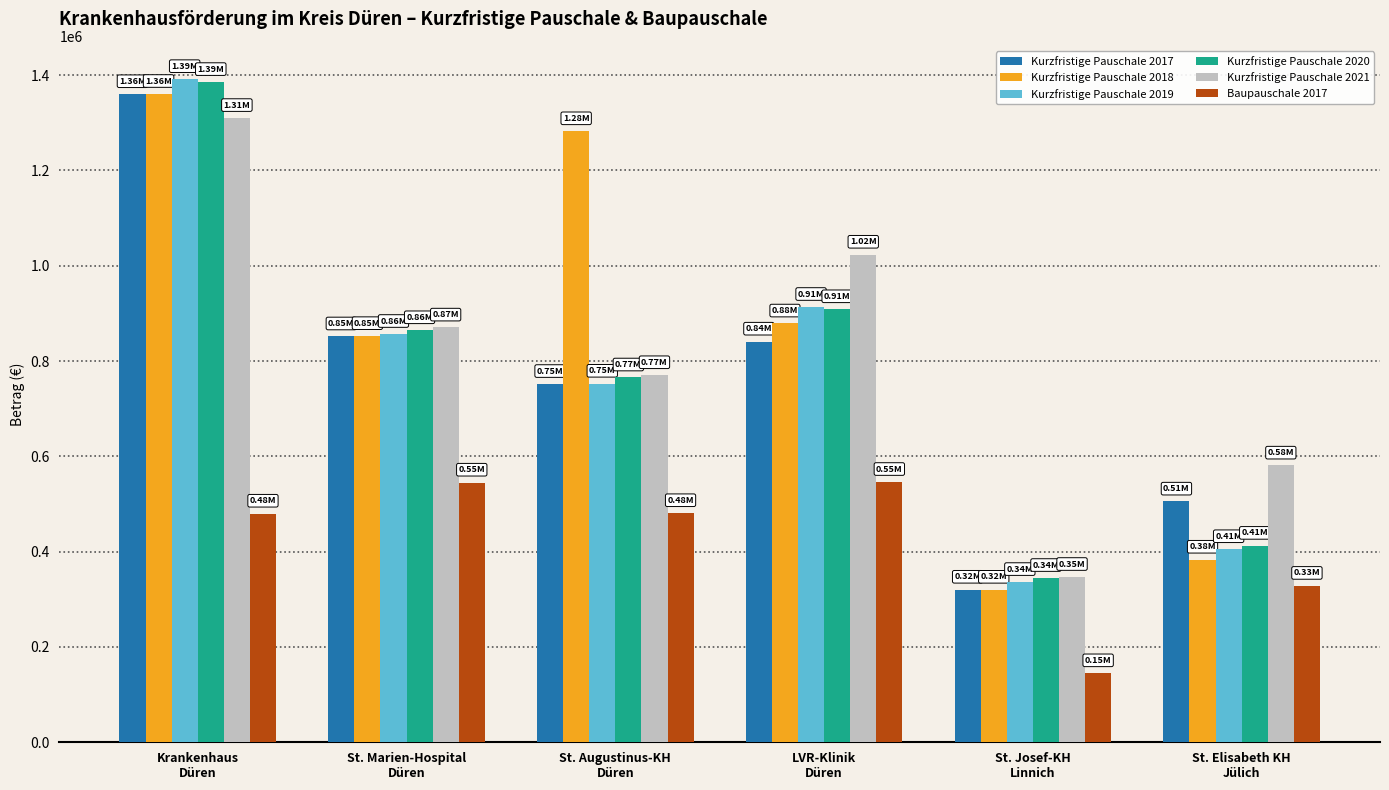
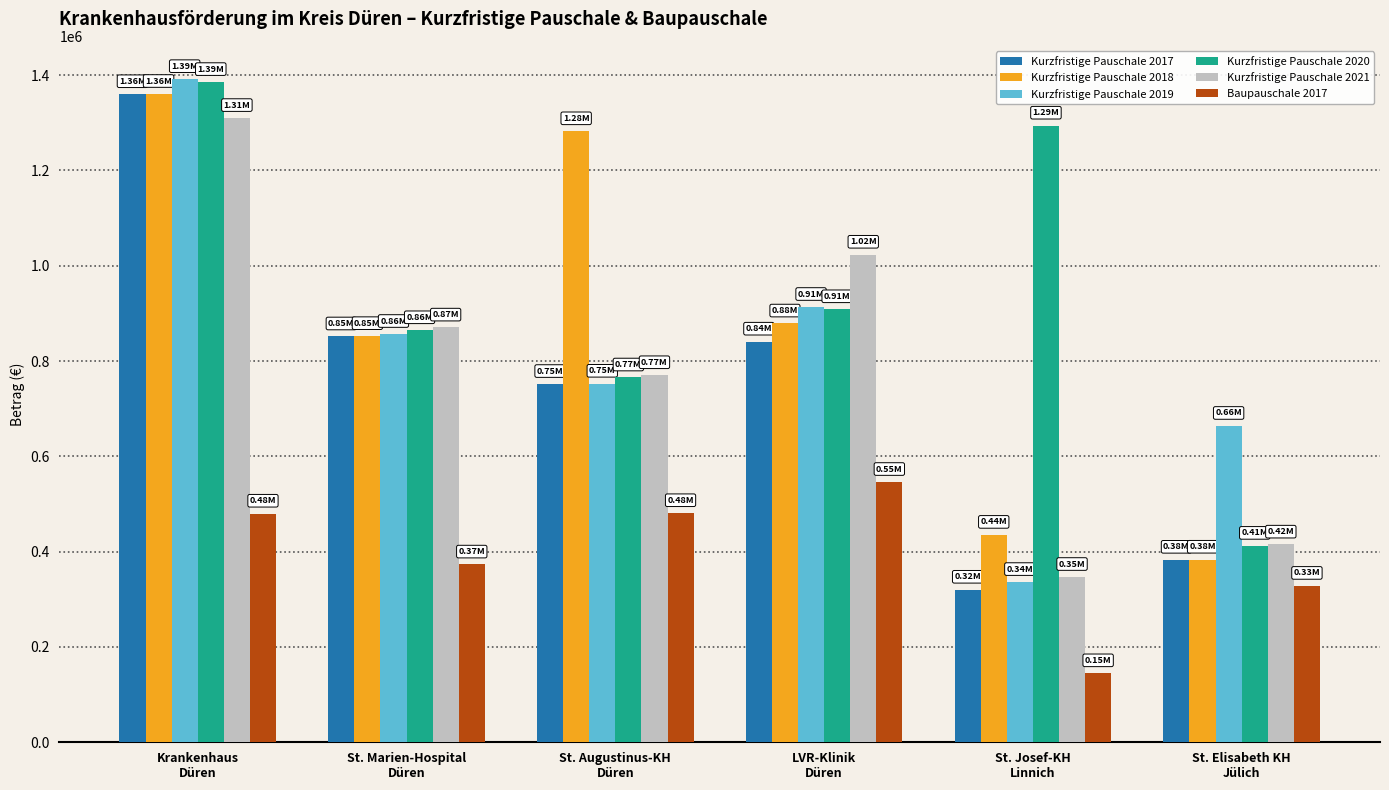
  {
    "Kurzfristige Pauschale 2017": {
-     "St. Elisabeth KH Jülich": "0.51M"
+     "St. Elisabeth KH Jülich": "0.38M"
    },
    "Kurzfristige Pauschale 2018": {
-     "St. Josef-KH Linnich": "0.32M"
+     "St. Josef-KH Linnich": "0.44M"
    },
    "Kurzfristige Pauschale 2019": {
-     "St. Elisabeth KH Jülich": "0.41M"
+     "St. Elisabeth KH Jülich": "0.66M"
    },
    "Kurzfristige Pauschale 2020": {
-     "St. Josef-KH Linnich": "0.34M"
+     "St. Josef-KH Linnich": "1.29M"
    },
    "Kurzfristige Pauschale 2021": {
-     "St. Elisabeth KH Jülich": "0.58M"
+     "St. Elisabeth KH Jülich": "0.42M"
    },
    "Baupauschale 2017": {
-     "St. Marien-Hospital Düren": "0.55M"
+     "St. Marien-Hospital Düren": "0.37M"
    }
  }
